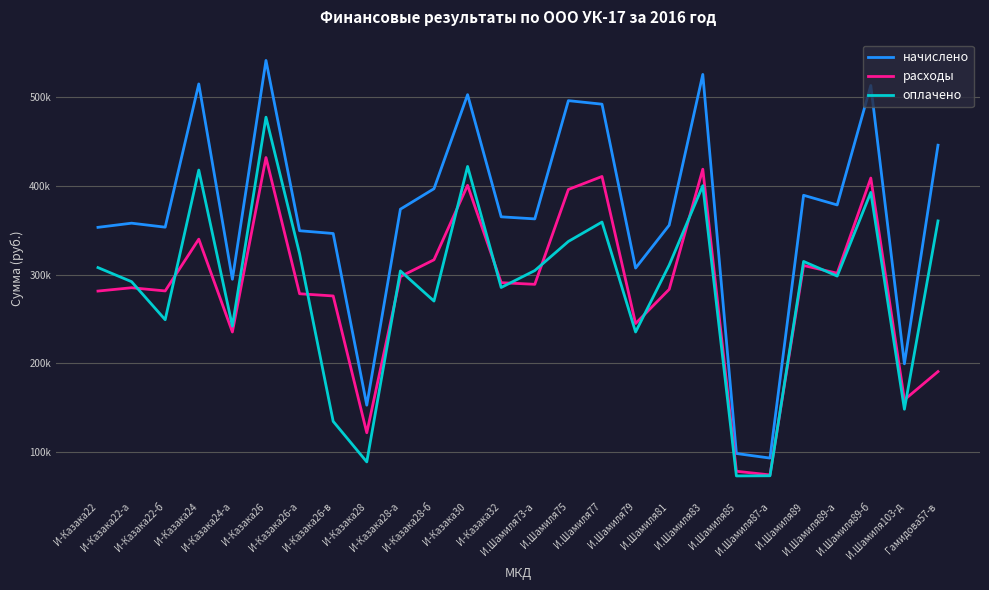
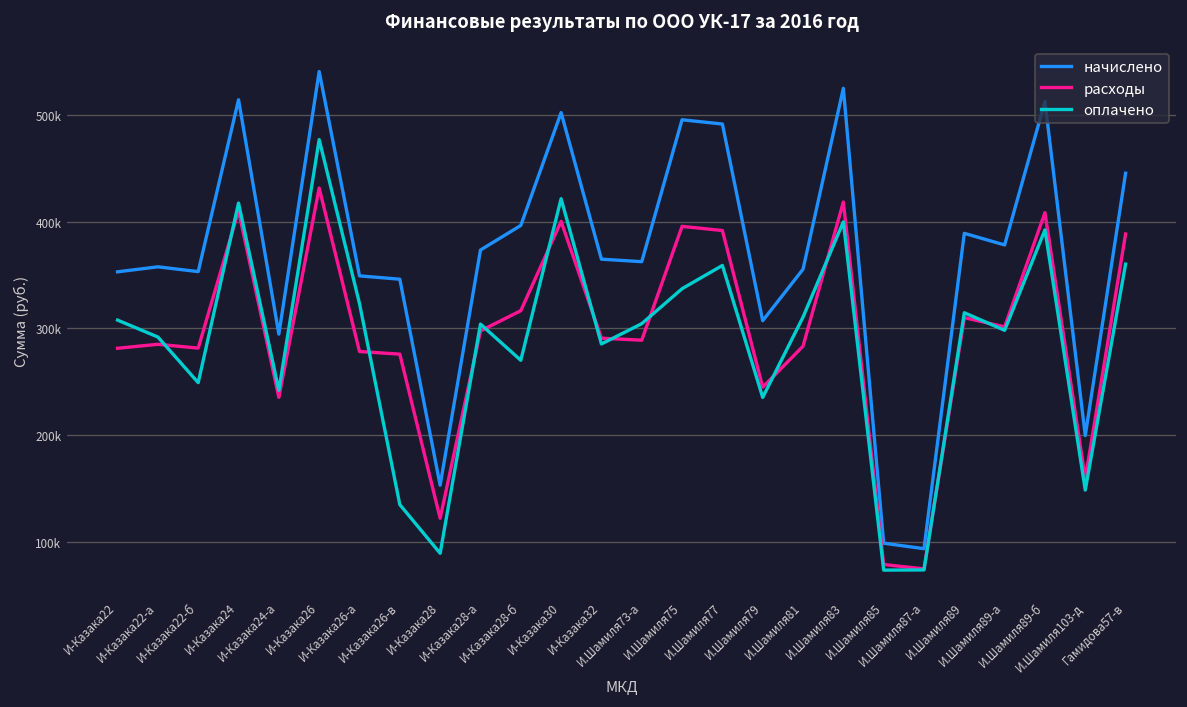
  {
    "начислено": {
      "И-Казака22": 350000,
      "И-Казака22-а": 360000,
      "И-Казака22-б": 350000,
      "И-Казака24": 510000,
      "И-Казака24-а": 290000,
      "И-Казака26": 540000,
      "И-Казака26-а": 350000,
      "И-Казака26-в": 350000,
      "И-Казака28": 150000,
      "И-Казака28-а": 370000,
      "И-Казака28-б": 400000,
      "И-Казака30": 500000,
      "И-Казака32": 360000,
      "И.Шамиля73-а": 360000,
      "И.Шамиля75": 500000,
      "И.Шамиля77": 490000,
      "И.Шамиля79": 310000,
      "И.Шамиля81": 360000,
      "И.Шамиля83": 530000,
      "И.Шамиля85": 100000,
      "И.Шамиля87-а": 90000,
      "И.Шамиля89": 390000,
      "И.Шамиля89-а": 380000,
      "И.Шамиля103-д": 200000,
      "Гамидова57-в": 450000
    },
    "расходы": {
      "И-Казака22": 280000,
      "И-Казака22-а": 290000,
      "И-Казака22-б": 280000,
-     "И-Казака24": 340000,
+     "И-Казака24": 410000,
      "И-Казака24-а": 240000,
      "И-Казака26": 430000,
      "И-Казака26-а": 280000,
      "И-Казака26-в": 280000,
      "И-Казака28": 120000,
      "И-Казака28-а": 300000,
      "И-Казака28-б": 320000,
      "И-Казака30": 400000,
      "И-Казака32": 290000,
      "И.Шамиля73-а": 290000,
      "И.Шамиля75": 400000,
-     "И.Шамиля77": 410000,
+     "И.Шамиля77": 390000,
      "И.Шамиля79": 240000,
      "И.Шамиля81": 280000,
      "И.Шамиля83": 420000,
      "И.Шамиля85": 80000,
      "И.Шамиля89": 310000,
      "И.Шамиля89-а": 300000,
      "И.Шамиля89-б": 410000,
      "И.Шамиля103-д": 160000,
-     "Гамидова57-в": 190000
+     "Гамидова57-в": 390000
    },
    "оплачено": {
      "И-Казака22": 310000,
      "И-Казака22-а": 290000,
      "И-Казака22-б": 250000,
      "И-Казака24": 420000,
      "И-Казака24-а": 240000,
      "И-Казака26": 480000,
      "И-Казака26-а": 320000,
      "И-Казака26-в": 130000,
      "И-Казака28": 90000,
      "И-Казака28-а": 300000,
      "И-Казака28-б": 270000,
      "И-Казака30": 420000,
      "И-Казака32": 290000,
      "И.Шамиля73-а": 300000,
      "И.Шамиля75": 340000,
      "И.Шамиля77": 360000,
      "И.Шамиля79": 240000,
      "И.Шамиля81": 310000,
      "И.Шамиля83": 400000,
      "И.Шамиля85": 70000,
      "И.Шамиля89": 310000,
      "И.Шамиля89-а": 300000,
      "И.Шамиля89-б": 390000,
      "И.Шамиля103-д": 150000,
      "Гамидова57-в": 360000
    }
  }
